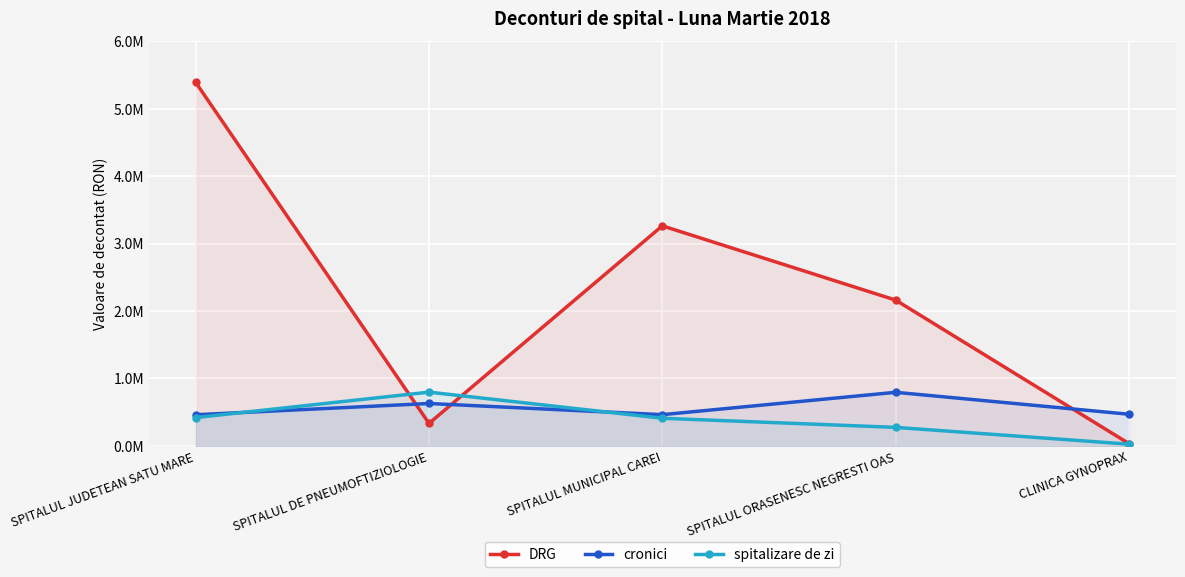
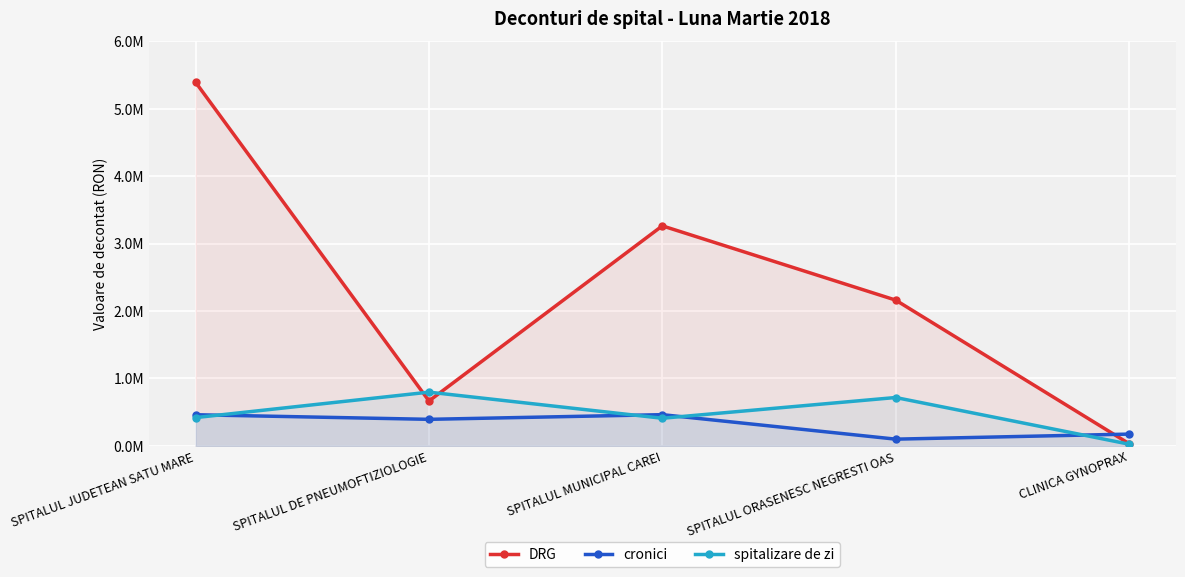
  {
    "DRG": {
      "SPITALUL JUDETEAN SATU MARE": 5400000,
-     "SPITALUL DE PNEUMOFTIZIOLOGIE": 300000,
+     "SPITALUL DE PNEUMOFTIZIOLOGIE": 700000,
      "SPITALUL MUNICIPAL CAREI": 3300000,
      "SPITALUL ORASENESC NEGRESTI OAS": 2200000
    },
    "cronici": {
      "SPITALUL JUDETEAN SATU MARE": 500000,
-     "SPITALUL DE PNEUMOFTIZIOLOGIE": 600000,
+     "SPITALUL DE PNEUMOFTIZIOLOGIE": 400000,
      "SPITALUL MUNICIPAL CAREI": 500000,
-     "SPITALUL ORASENESC NEGRESTI OAS": 800000,
-     "CLINICA GYNOPRAX": 500000
+     "SPITALUL ORASENESC NEGRESTI OAS": 100000,
+     "CLINICA GYNOPRAX": 200000
    },
    "spitalizare de zi": {
      "SPITALUL JUDETEAN SATU MARE": 400000,
      "SPITALUL DE PNEUMOFTIZIOLOGIE": 800000,
      "SPITALUL MUNICIPAL CAREI": 400000,
-     "SPITALUL ORASENESC NEGRESTI OAS": 300000
+     "SPITALUL ORASENESC NEGRESTI OAS": 700000
    }
  }
